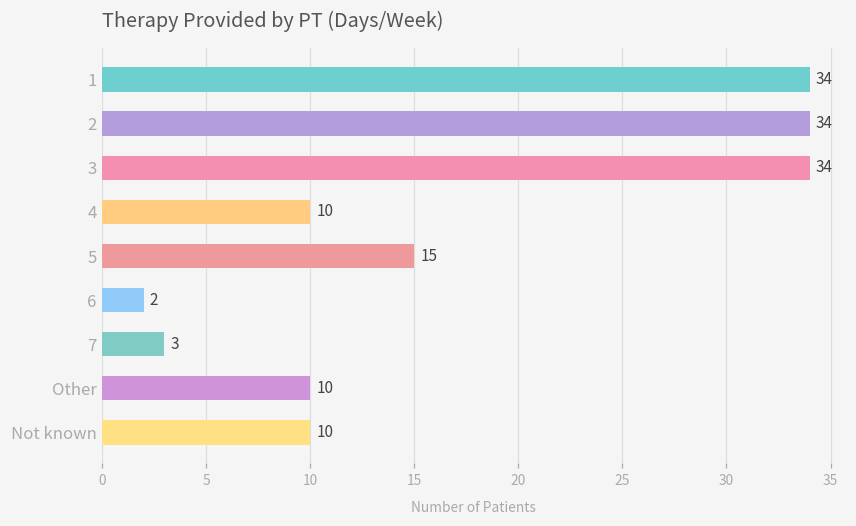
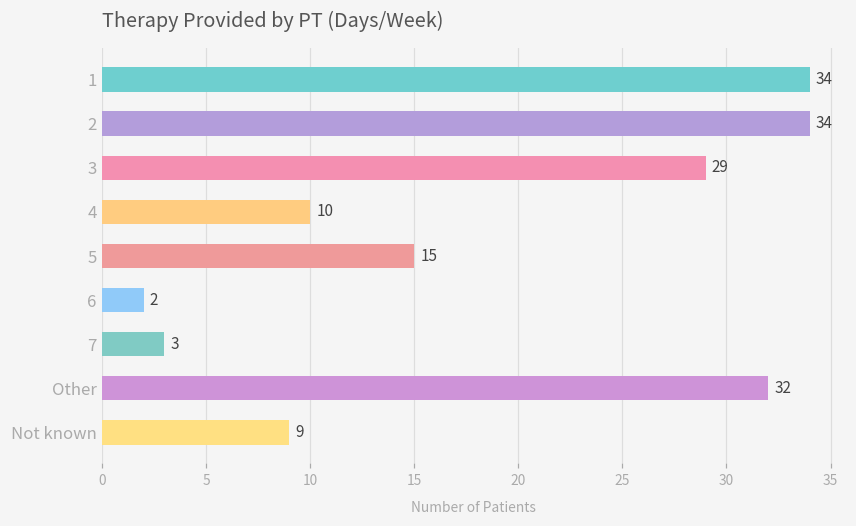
  {
    "1": 34,
    "2": 34,
-   "3": 34,
+   "3": 29,
    "4": 10,
    "5": 15,
    "6": 2,
    "7": 3,
-   "Other": 10,
-   "Not known": 10
+   "Other": 32,
+   "Not known": 9
  }
